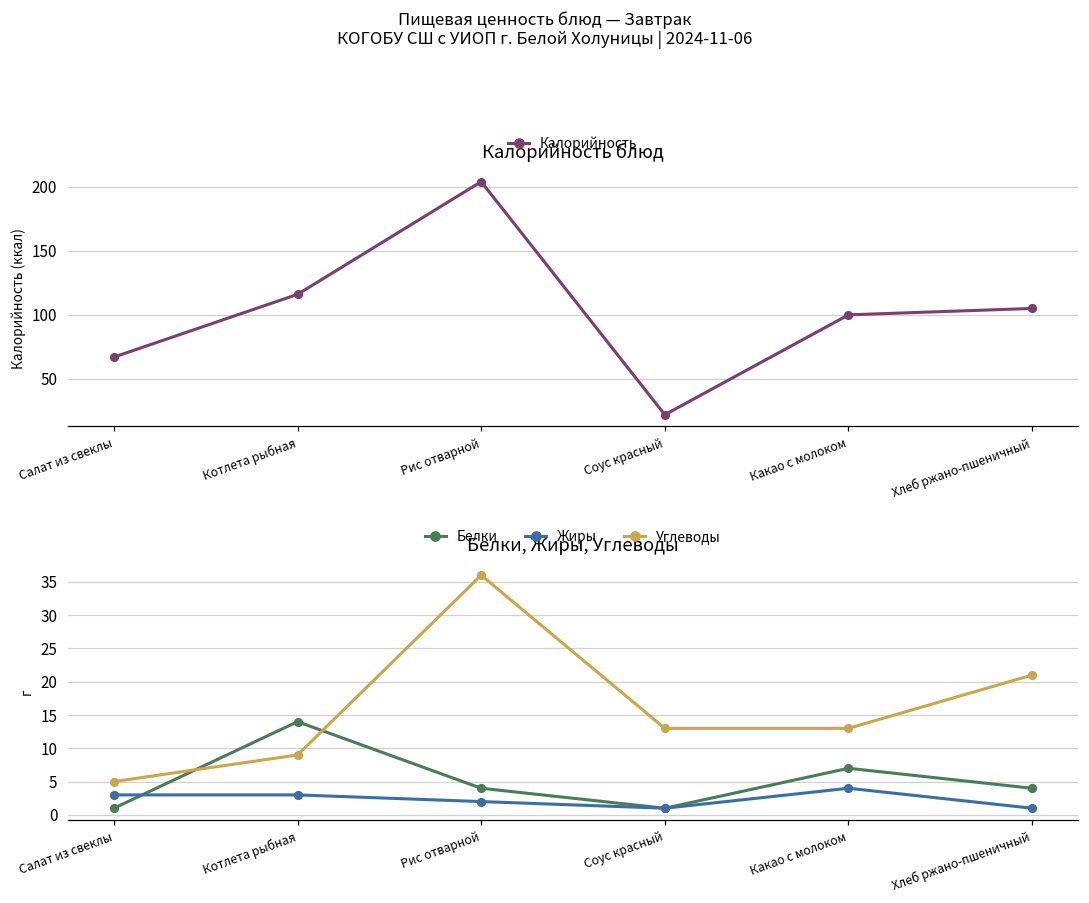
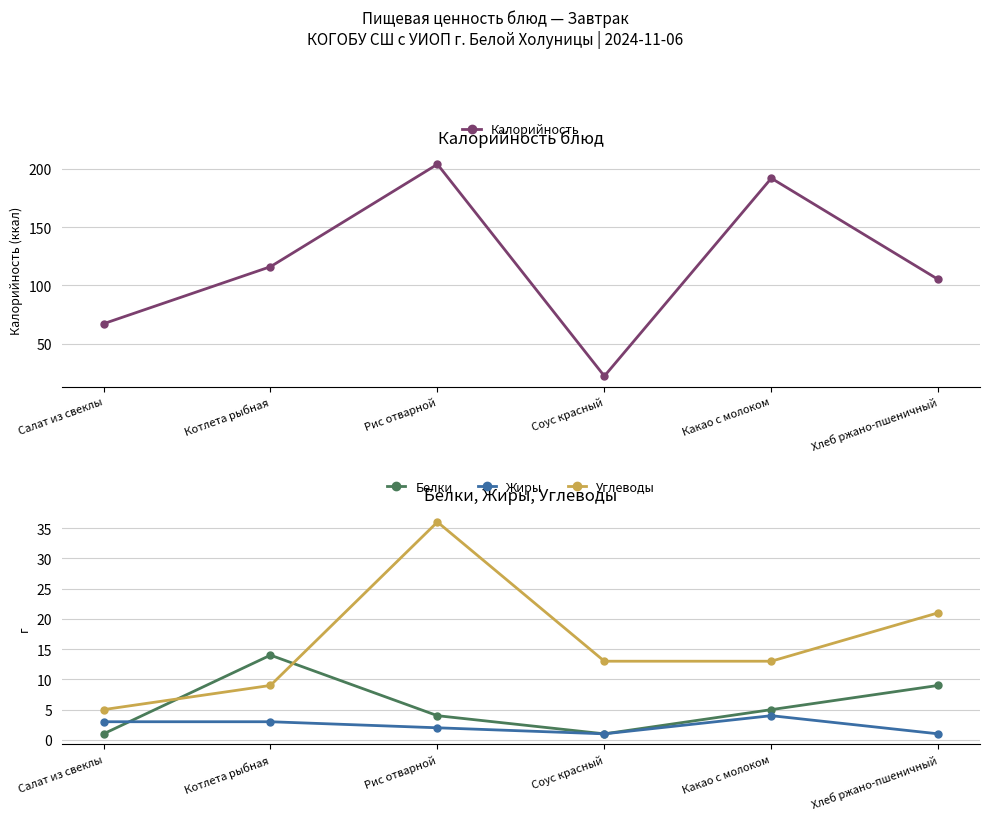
  {
    "Калорийность блюд": {
      "Салат из свеклы": 67,
      "Котлета рыбная": 116,
      "Рис отварной": 204,
      "Соус красный": 22,
-     "Какао с молоком": 100,
+     "Какао с молоком": 192,
      "Хлеб ржано-пшеничный": 105
    },
    "Белки, Жиры, Углеводы": {
      "Белки": {
        "Салат из свеклы": 1,
        "Котлета рыбная": 14,
        "Рис отварной": 4,
-       "Какао с молоком": 7,
-       "Хлеб ржано-пшеничный": 4
+       "Какао с молоком": 5,
+       "Хлеб ржано-пшеничный": 9
      },
      "Жиры": {
        "Салат из свеклы": 3,
        "Котлета рыбная": 3,
        "Рис отварной": 2,
        "Какао с молоком": 4,
        "Хлеб ржано-пшеничный": 1
      },
      "Углеводы": {
        "Салат из свеклы": 5,
        "Котлета рыбная": 9,
        "Рис отварной": 36,
        "Соус красный": 13,
        "Какао с молоком": 13,
        "Хлеб ржано-пшеничный": 21
      }
    }
  }
